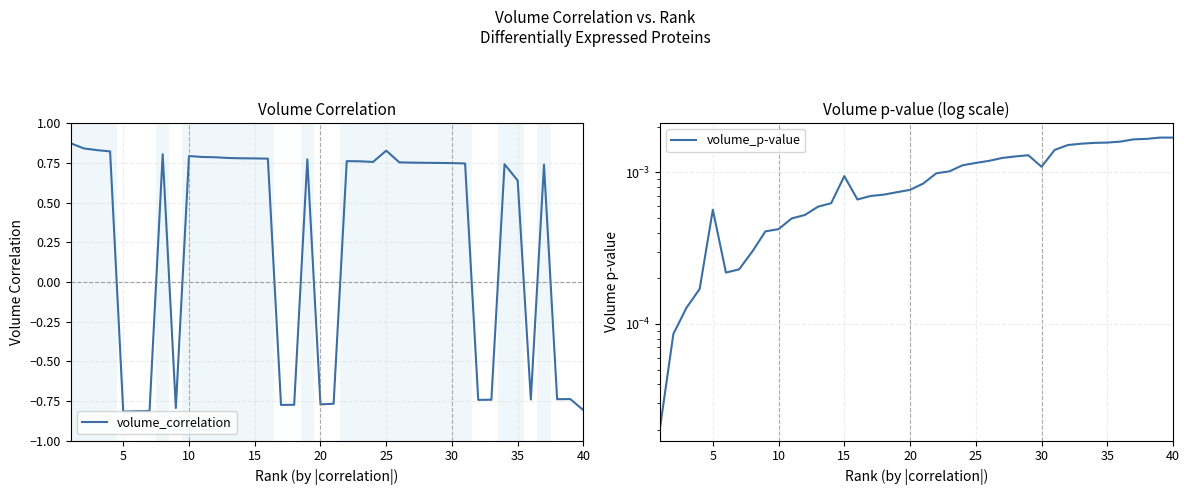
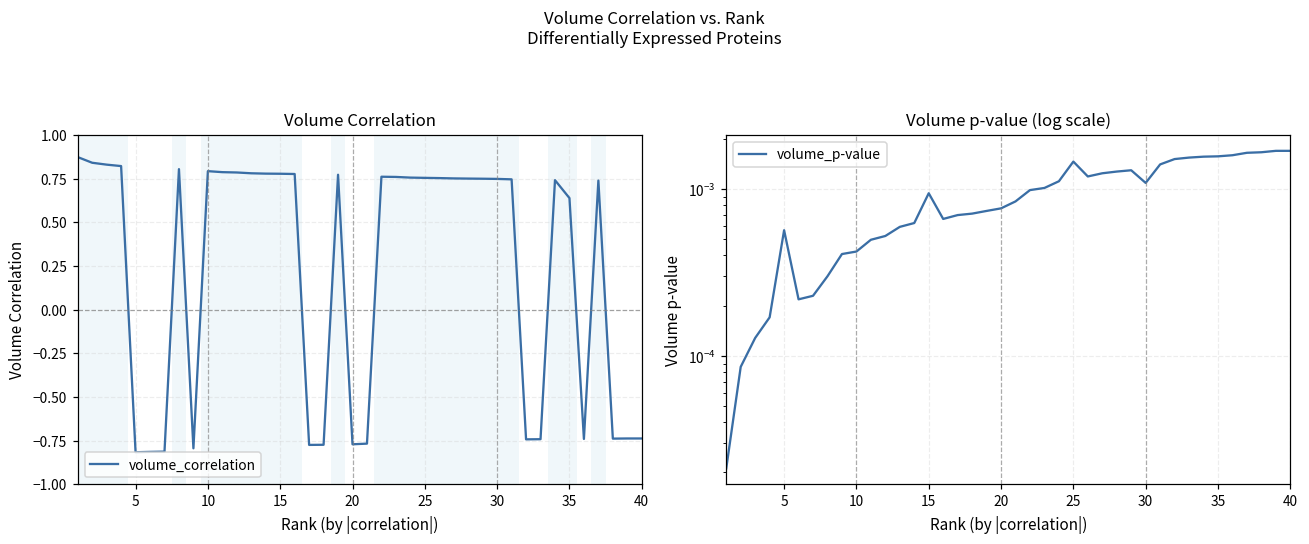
  {
    "Volume Correlation": {
      "10": 0.79,
      "15": 0.78,
      "20": -0.77,
-     "25": 0.83,
+     "25": 0.75,
      "30": 0.75,
      "35": 0.64,
-     "40": -0.81
+     "40": -0.74
    },
    "Volume p-value (log scale)": {
      "5": 0.00057,
      "10": 0.00042,
      "15": 0.0009,
      "20": 0.0008,
-     "25": 0.0012,
+     "25": 0.0015,
      "30": 0.0011,
      "35": 0.0016,
      "40": 0.0017
    }
  }
